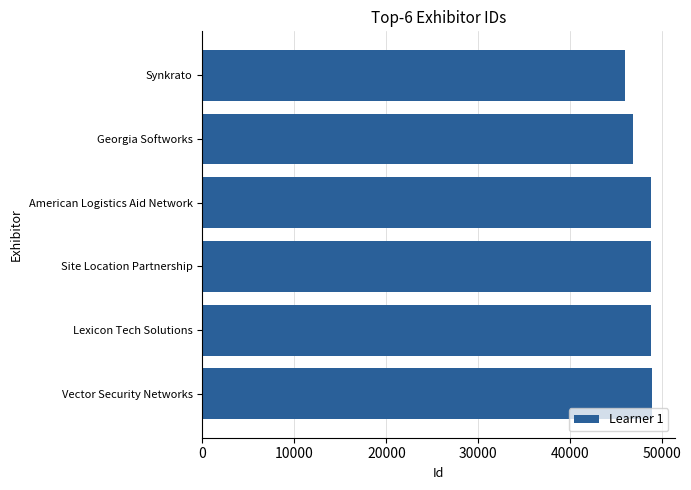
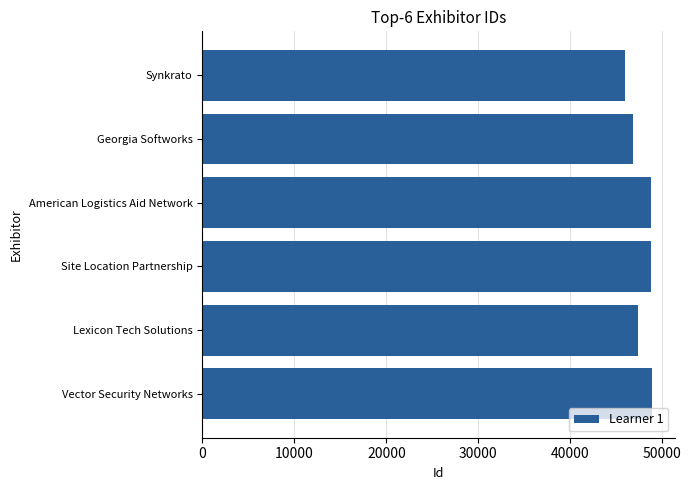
  {
    "Synkrato": 46000,
    "Georgia Softworks": 47000,
    "American Logistics Aid Network": 49000,
    "Site Location Partnership": 49000,
-   "Lexicon Tech Solutions": 49000,
+   "Lexicon Tech Solutions": 47000,
    "Vector Security Networks": 49000
  }
